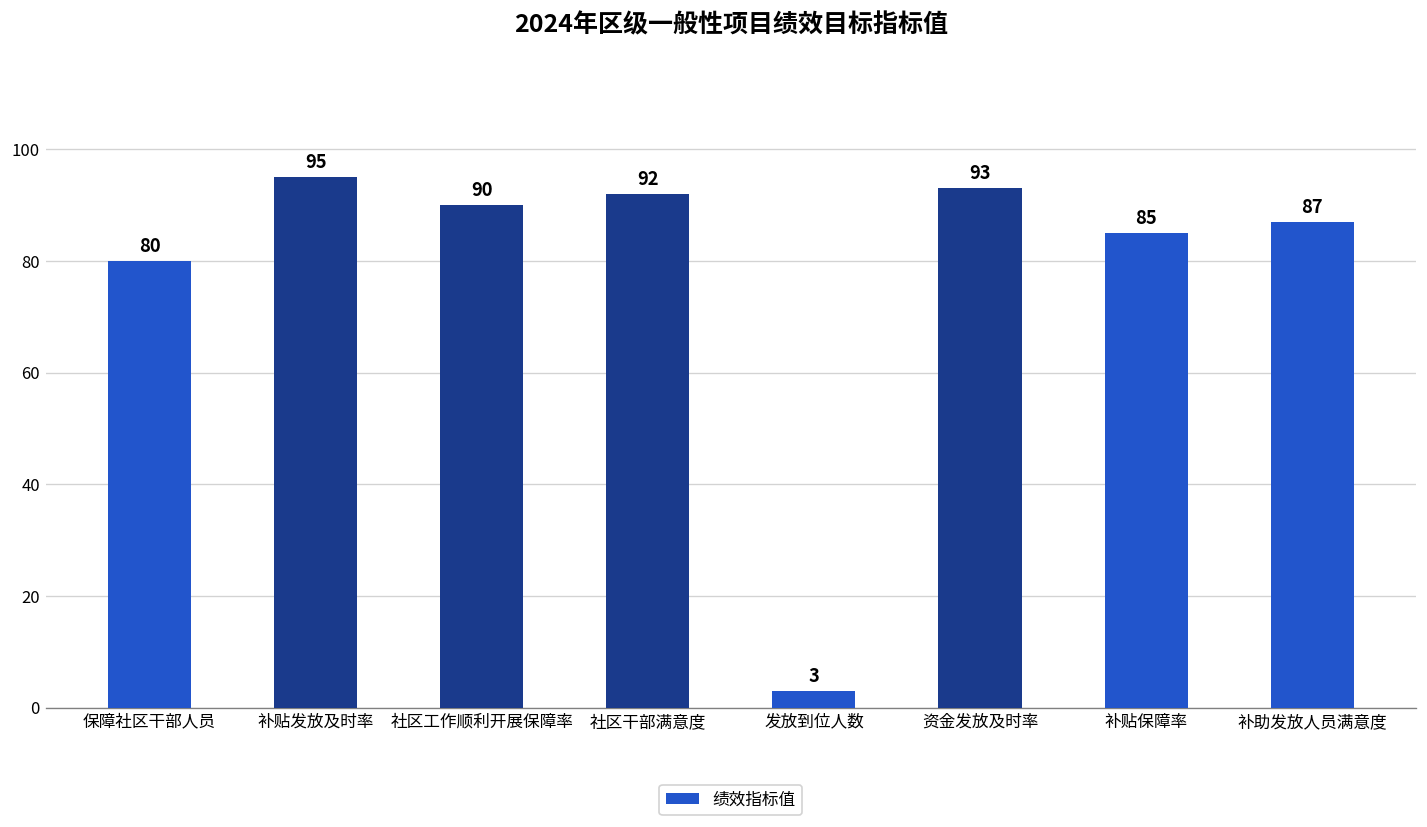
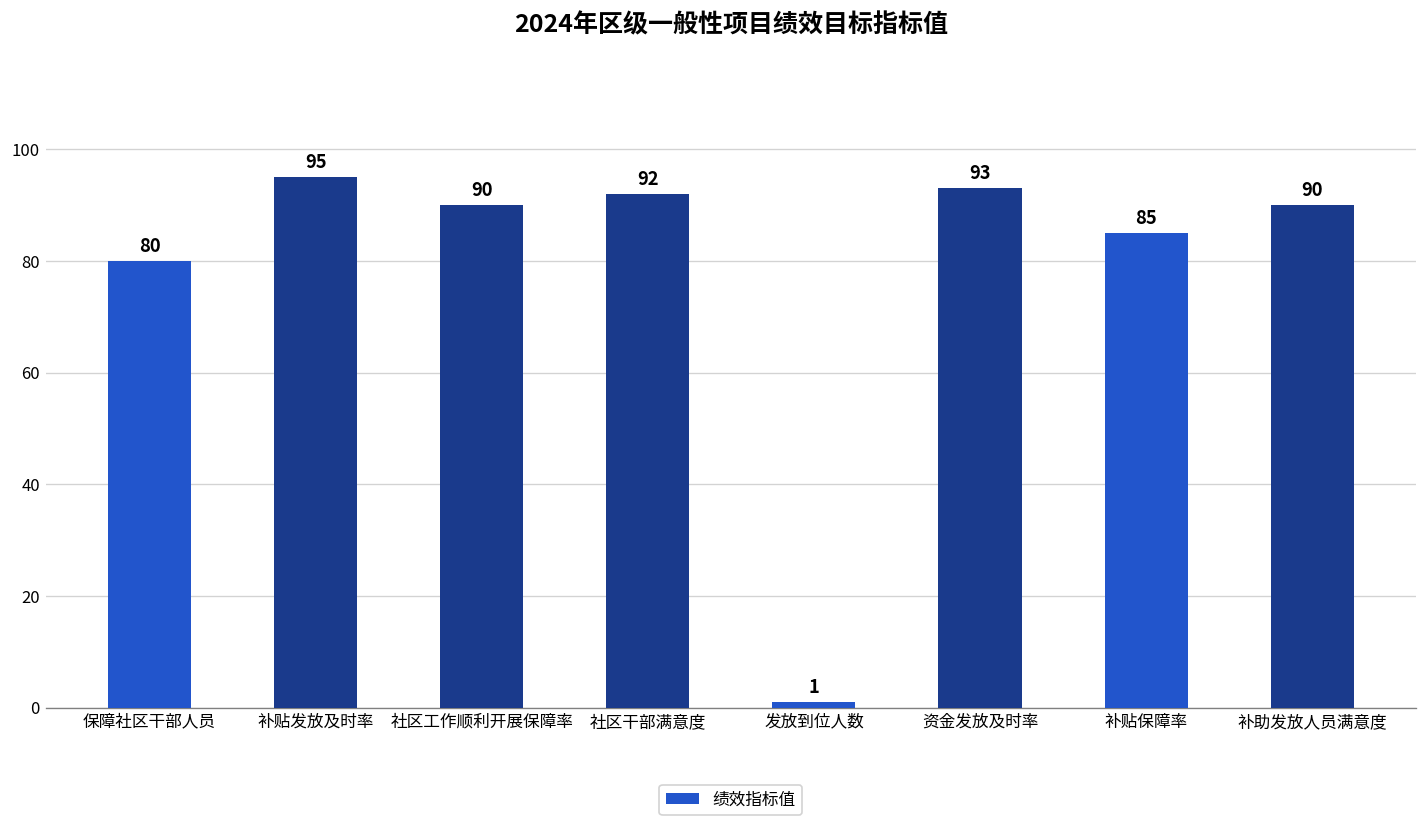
  {
    "保障社区干部人员": 80,
    "补贴发放及时率": 95,
    "社区工作顺利开展保障率": 90,
    "社区干部满意度": 92,
-   "发放到位人数": 3,
+   "发放到位人数": 1,
    "资金发放及时率": 93,
    "补贴保障率": 85,
-   "补助发放人员满意度": 87
+   "补助发放人员满意度": 90
  }
